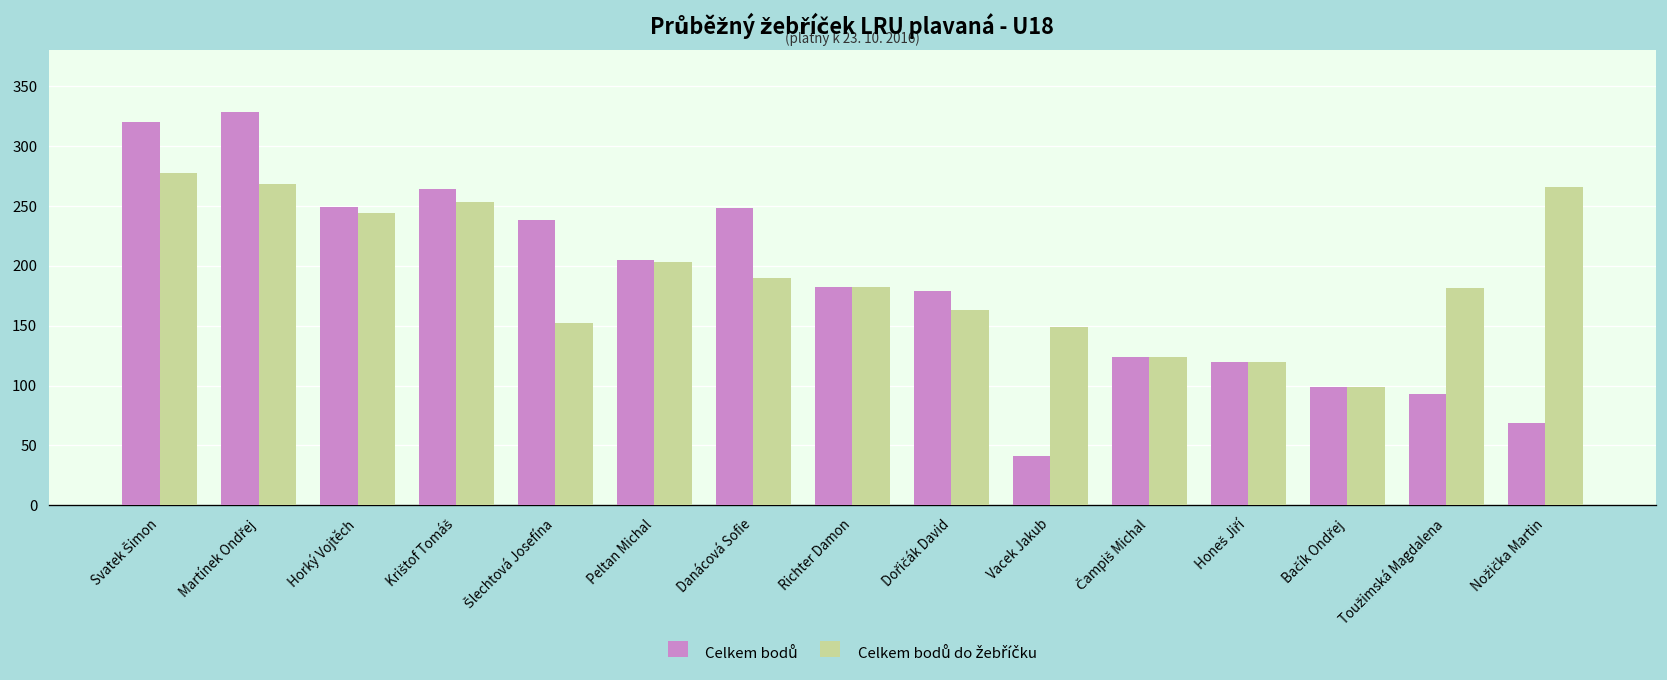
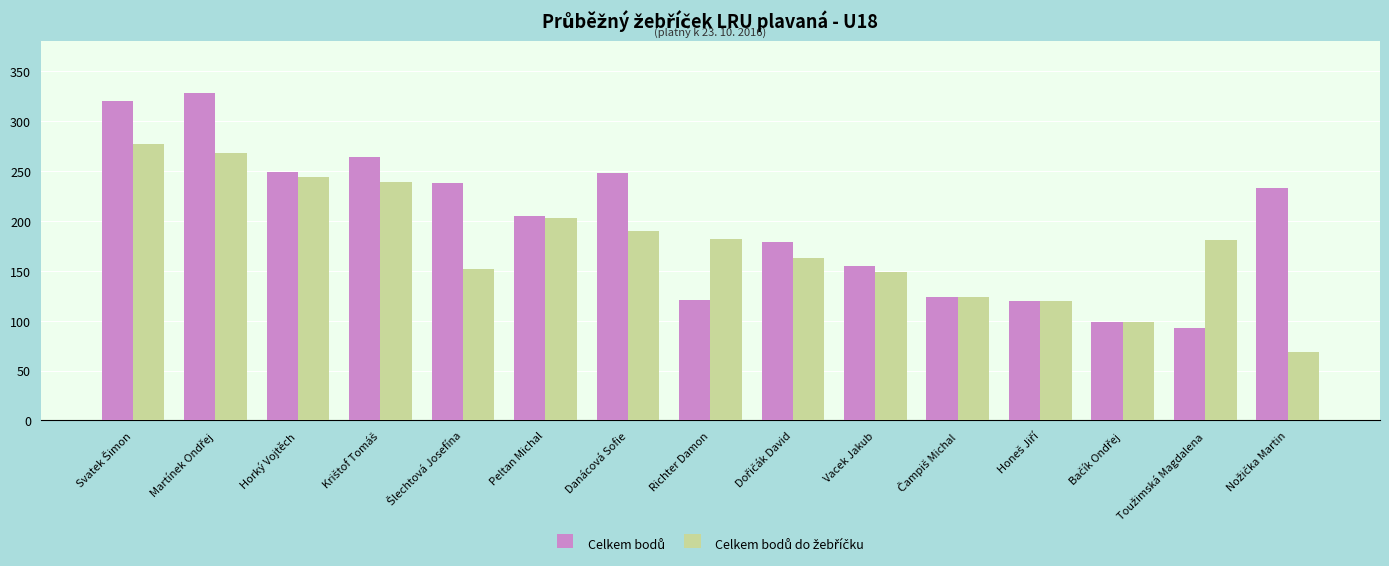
  {
    "Celkem bodů": {
      "Svatek Šimon": 320,
      "Martínek Ondřej": 330,
      "Horký Vojtěch": 250,
      "Krištof Tomáš": 260,
      "Šlechtová Josefína": 240,
      "Peltan Michal": 210,
      "Danácová Sofie": 250,
-     "Richter Damon": 180,
+     "Richter Damon": 120,
      "Dořičák David": 180,
-     "Vacek Jakub": 40,
+     "Vacek Jakub": 160,
      "Čampiš Michal": 120,
      "Honeš Jiří": 120,
      "Bačík Ondřej": 100,
      "Toužimská Magdalena": 90,
-     "Nožička Martin": 70
+     "Nožička Martin": 230
    },
    "Celkem bodů do žebříčku": {
      "Svatek Šimon": 280,
      "Martínek Ondřej": 270,
      "Horký Vojtěch": 240,
-     "Krištof Tomáš": 250,
+     "Krištof Tomáš": 240,
      "Šlechtová Josefína": 150,
      "Peltan Michal": 200,
      "Danácová Sofie": 190,
      "Richter Damon": 180,
      "Dořičák David": 160,
      "Vacek Jakub": 150,
      "Čampiš Michal": 120,
      "Honeš Jiří": 120,
      "Bačík Ondřej": 100,
      "Toužimská Magdalena": 180,
-     "Nožička Martin": 270
+     "Nožička Martin": 70
    }
  }
